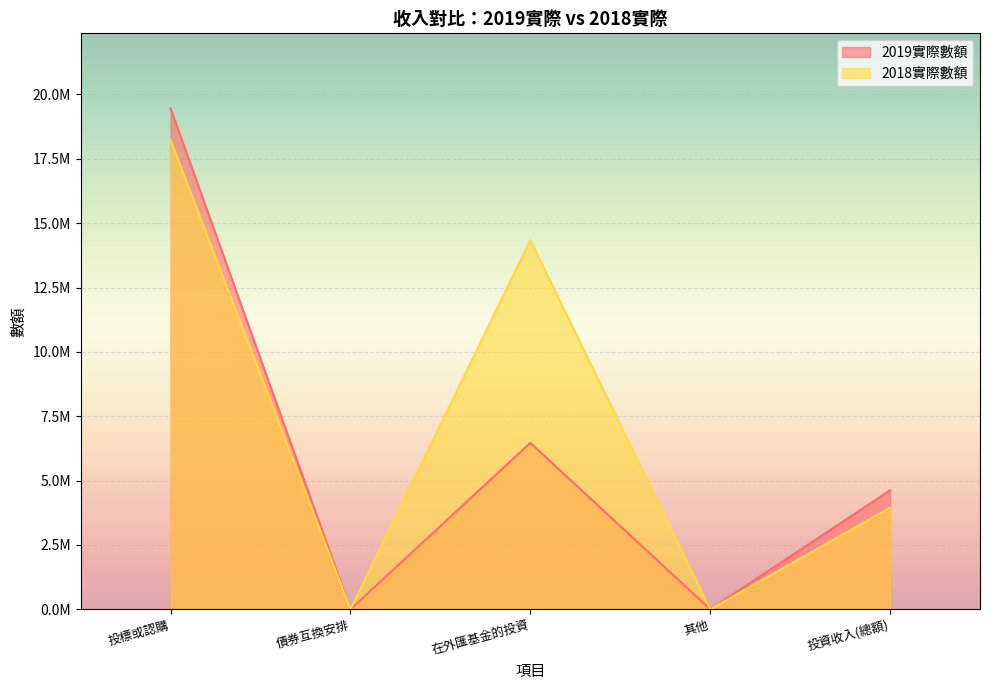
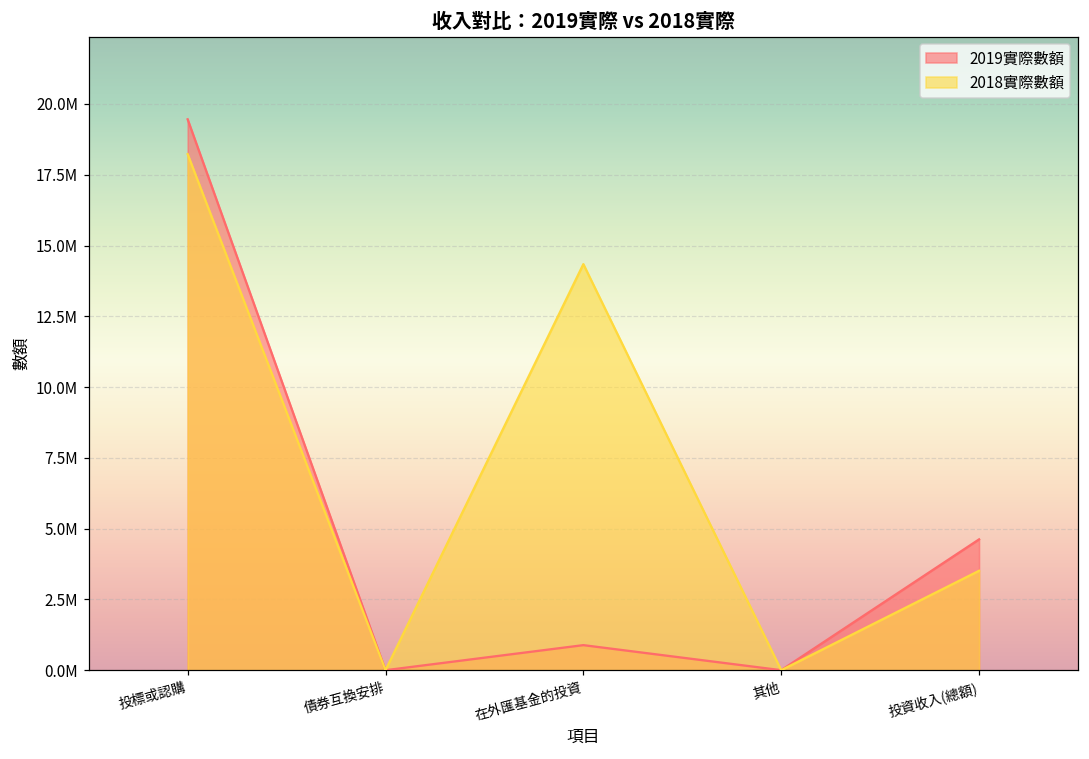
  {
    "2019實際數額": {
      "投標或認購": 19500000,
-     "在外匯基金的投資": 6500000,
+     "在外匯基金的投資": 900000,
      "投資收入(總額)": 4600000
    },
    "2018實際數額": {
      "投標或認購": 18200000,
      "在外匯基金的投資": 14300000,
-     "投資收入(總額)": 3900000
+     "投資收入(總額)": 3500000
    }
  }
